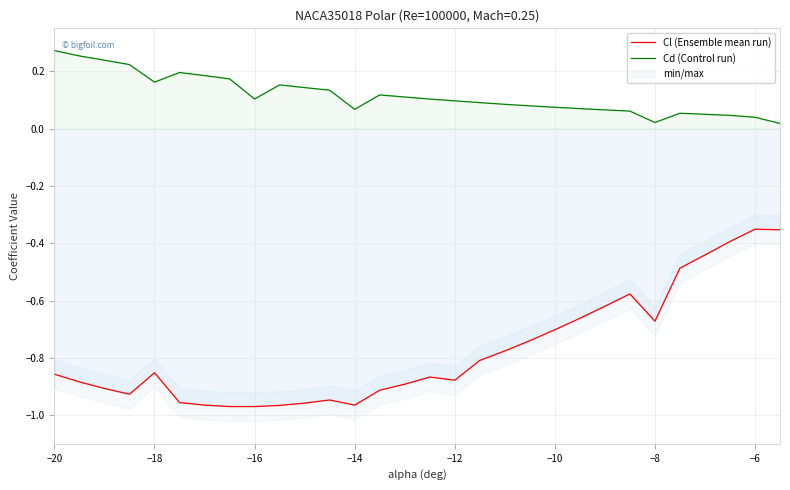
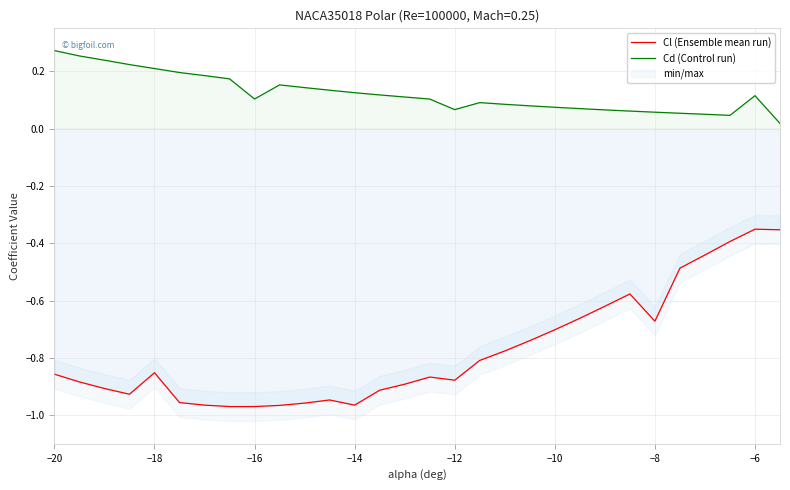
  {
    "Cl (Ensemble mean run)": {
      "−20": -0.86,
      "−18": -0.85,
      "−16": -0.97,
      "−14": -0.97,
      "−12": -0.88,
      "−10": -0.70,
      "−8": -0.67,
      "−6": -0.35
    },
    "Cd (Control run)": {
      "−20": 0.27,
-     "−18": 0.16,
+     "−18": 0.21,
      "−16": 0.10,
-     "−14": 0.07,
-     "−12": 0.10,
+     "−14": 0.13,
+     "−12": 0.07,
      "−10": 0.07,
-     "−8": 0.02,
-     "−6": 0.04
+     "−8": 0.06,
+     "−6": 0.11
    }
  }
